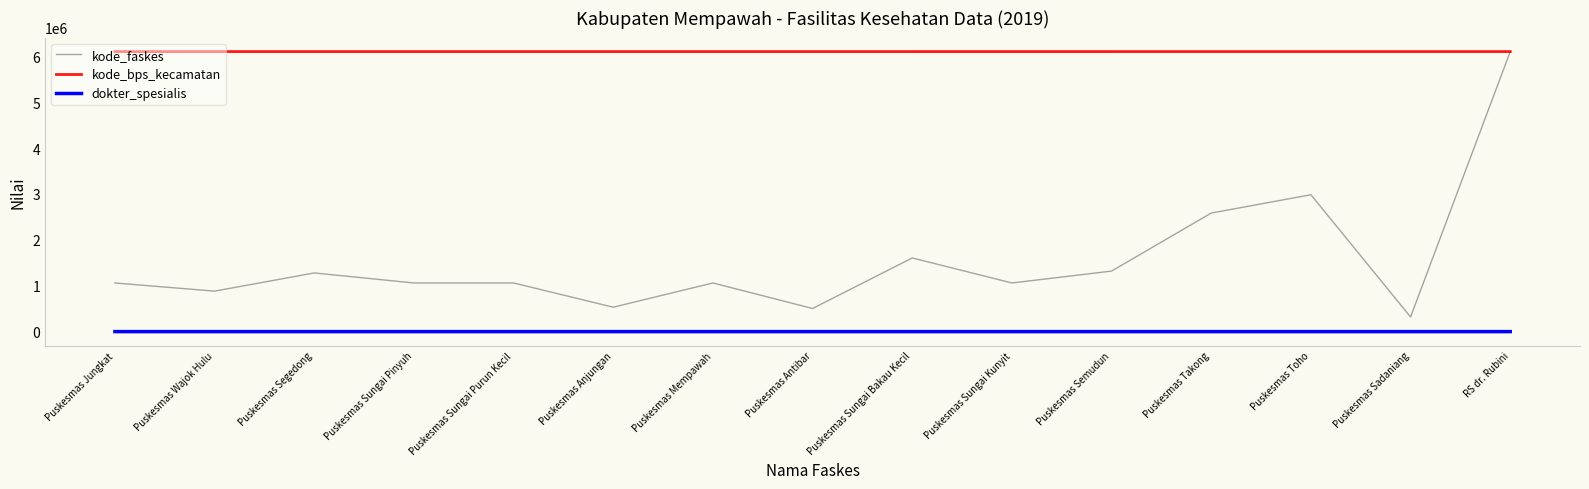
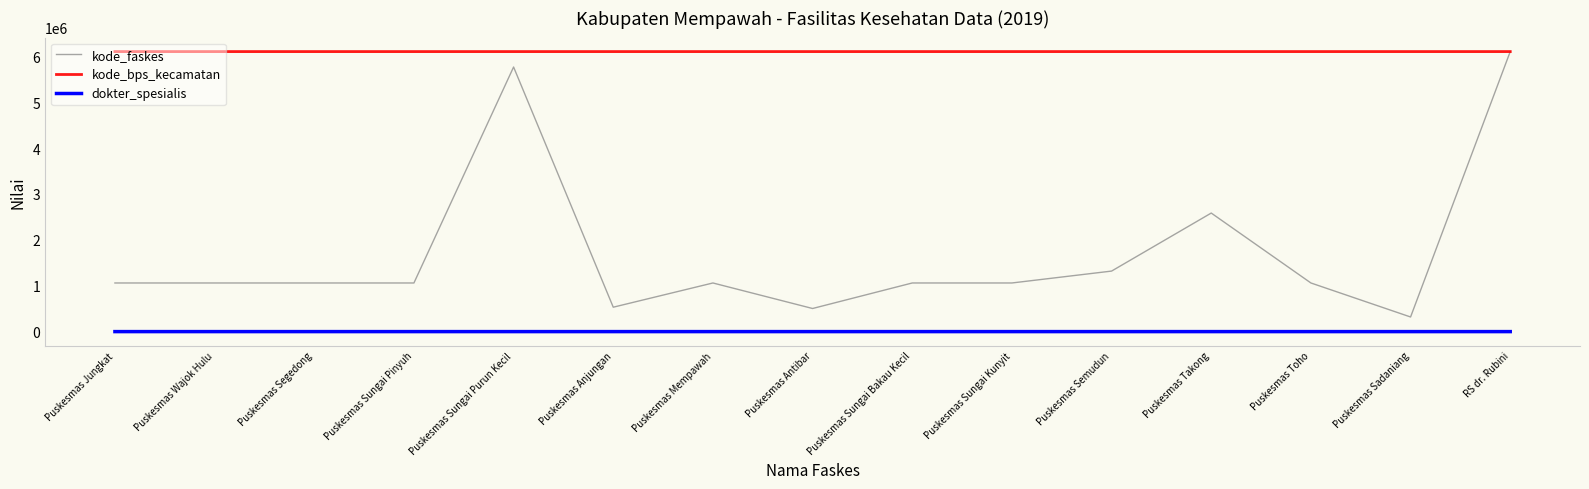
  {
    "kode_faskes": {
      "Puskesmas Jungkat": 1100000,
-     "Puskesmas Wajok Hulu": 900000,
-     "Puskesmas Segedong": 1300000,
+     "Puskesmas Wajok Hulu": 1100000,
+     "Puskesmas Segedong": 1100000,
      "Puskesmas Sungai Pinyuh": 1100000,
-     "Puskesmas Sungai Purun Kecil": 1100000,
+     "Puskesmas Sungai Purun Kecil": 5800000,
      "Puskesmas Anjungan": 500000,
      "Puskesmas Mempawah": 1100000,
      "Puskesmas Antibar": 500000,
-     "Puskesmas Sungai Bakau Kecil": 1600000,
+     "Puskesmas Sungai Bakau Kecil": 1100000,
      "Puskesmas Sungai Kunyit": 1100000,
      "Puskesmas Semudun": 1300000,
      "Puskesmas Takong": 2600000,
-     "Puskesmas Toho": 3000000,
+     "Puskesmas Toho": 1100000,
      "Puskesmas Sadaniang": 300000
    },
    "kode_bps_kecamatan": {
      "Puskesmas Segedong": 6100000,
      "Puskesmas Sungai Pinyuh": 6100000,
      "Puskesmas Sungai Purun Kecil": 6100000,
      "Puskesmas Anjungan": 6100000,
      "Puskesmas Mempawah": 6100000,
      "Puskesmas Antibar": 6100000,
      "Puskesmas Sungai Bakau Kecil": 6100000,
      "Puskesmas Sungai Kunyit": 6100000,
      "Puskesmas Semudun": 6100000,
      "Puskesmas Takong": 6100000,
      "Puskesmas Toho": 6100000,
      "Puskesmas Sadaniang": 6100000
    },
    "dokter_spesialis": {
      "Puskesmas Jungkat": 0,
      "Puskesmas Wajok Hulu": 0,
      "Puskesmas Segedong": 0,
      "Puskesmas Sungai Pinyuh": 0,
      "Puskesmas Sungai Purun Kecil": 0,
      "Puskesmas Anjungan": 0,
      "Puskesmas Mempawah": 0,
      "Puskesmas Antibar": 0,
      "Puskesmas Sungai Bakau Kecil": 0,
      "Puskesmas Sungai Kunyit": 0,
      "Puskesmas Semudun": 0,
      "Puskesmas Takong": 0,
      "Puskesmas Toho": 0,
      "Puskesmas Sadaniang": 0,
      "RS dr. Rubini": 0
    }
  }
